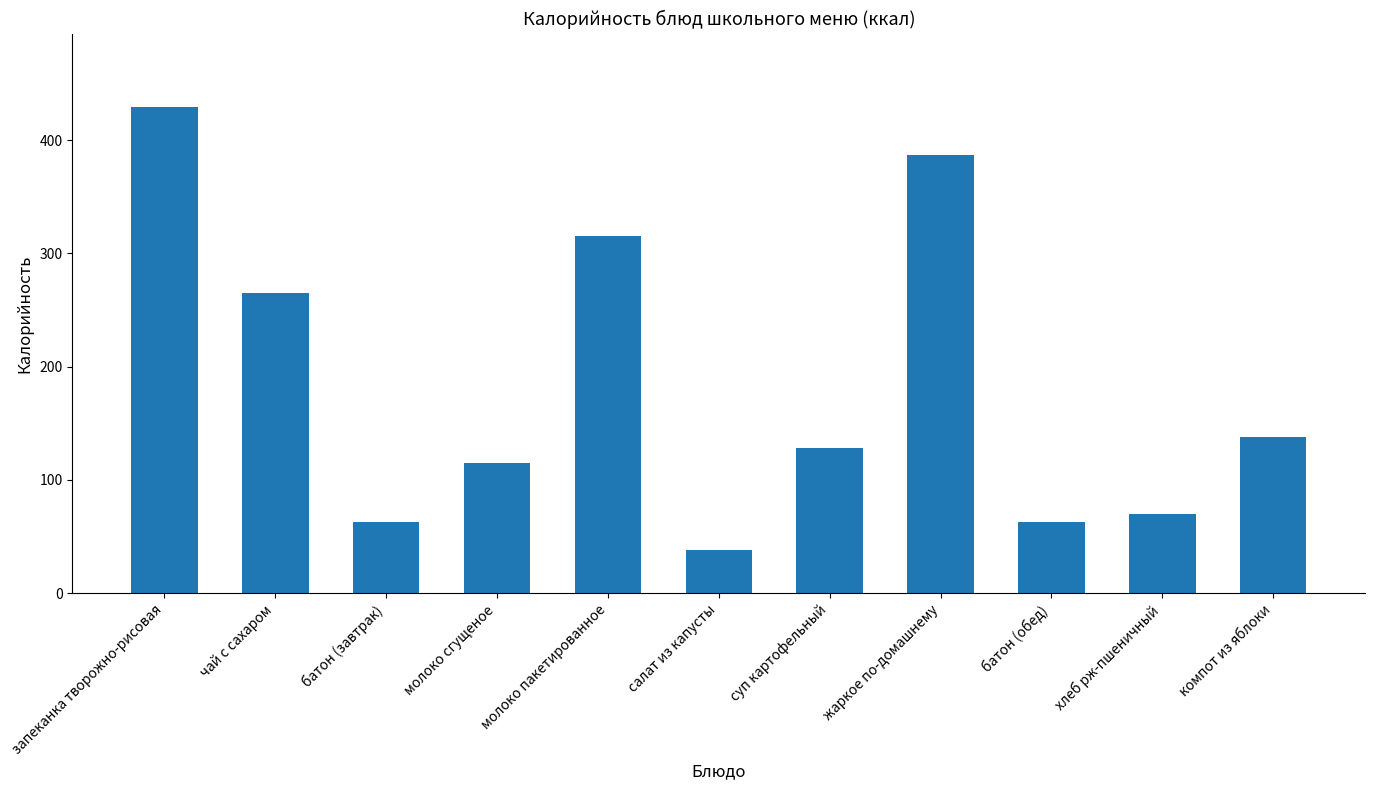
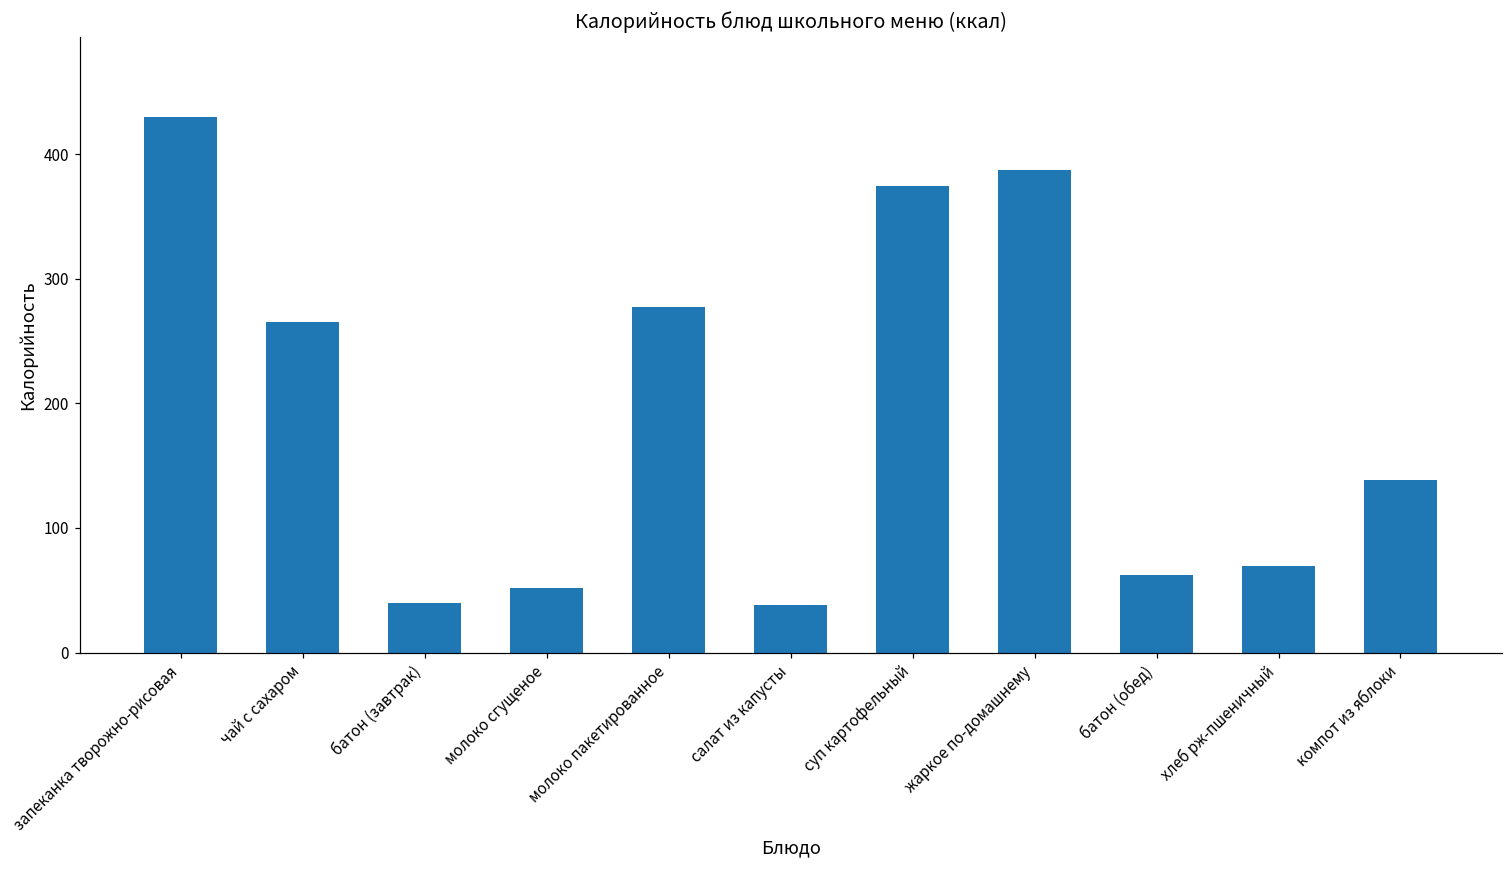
  {
    "запеканка творожно-рисовая": 430,
    "чай с сахаром": 265,
-   "батон (завтрак)": 63,
-   "молоко сгущеное": 115,
-   "молоко пакетированное": 315,
+   "батон (завтрак)": 40,
+   "молоко сгущеное": 52,
+   "молоко пакетированное": 277,
    "салат из капусты": 38,
-   "суп картофельный": 128,
+   "суп картофельный": 375,
    "жаркое по-домашнему": 387,
    "батон (обед)": 63,
    "хлеб рж-пшеничный": 70,
    "компот из яблоки": 138
  }
